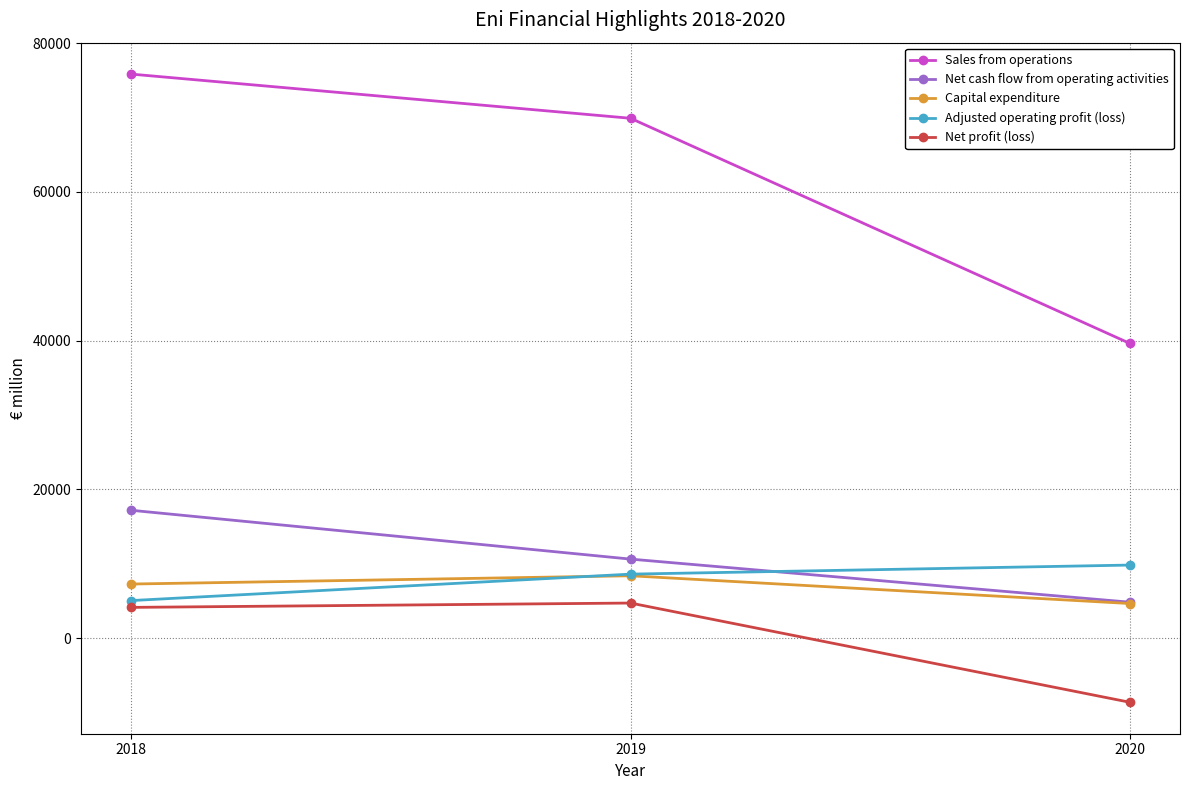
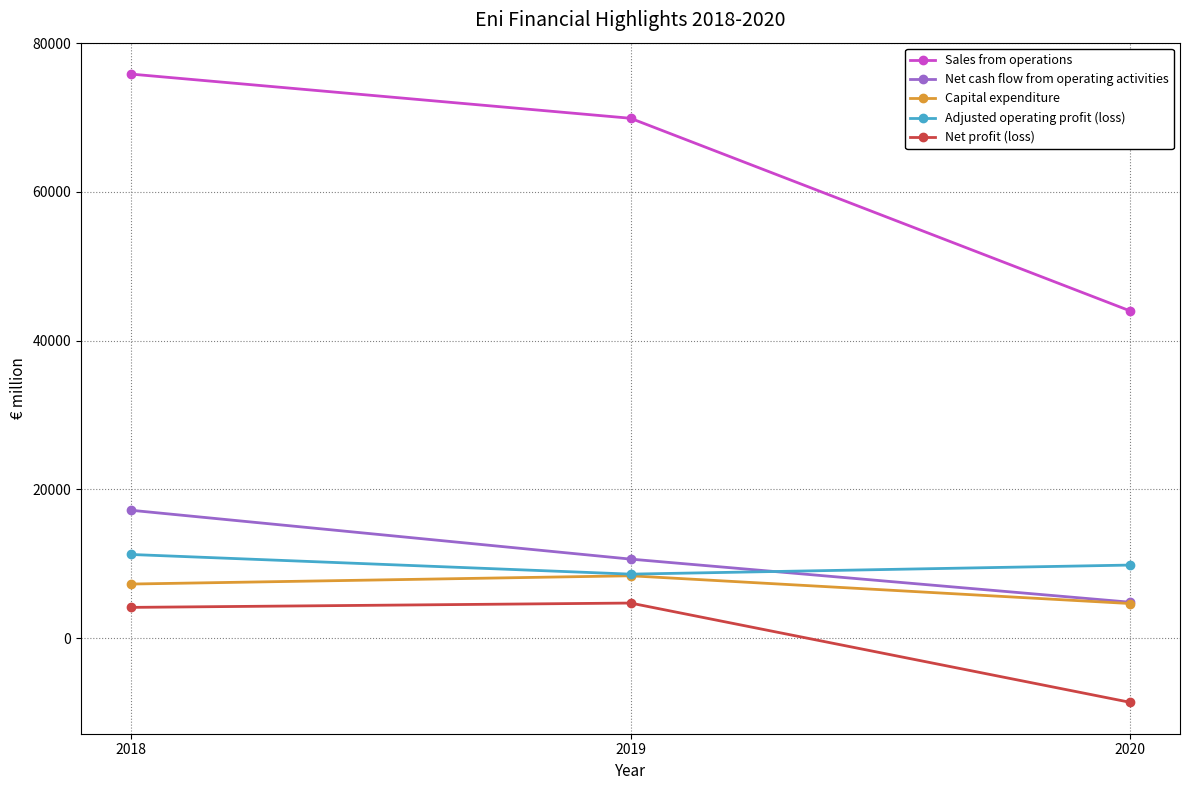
  {
    "Sales from operations": {
      "2018": 76000,
      "2019": 70000,
-     "2020": 40000
+     "2020": 44000
    },
    "Net cash flow from operating activities": {
      "2018": 17000,
      "2019": 11000
    },
    "Capital expenditure": {
      "2018": 7000
    },
    "Adjusted operating profit (loss)": {
-     "2018": 5000,
+     "2018": 11000,
      "2020": 10000
    },
    "Net profit (loss)": {
      "2018": 4000,
      "2019": 5000,
      "2020": -9000
    }
  }
